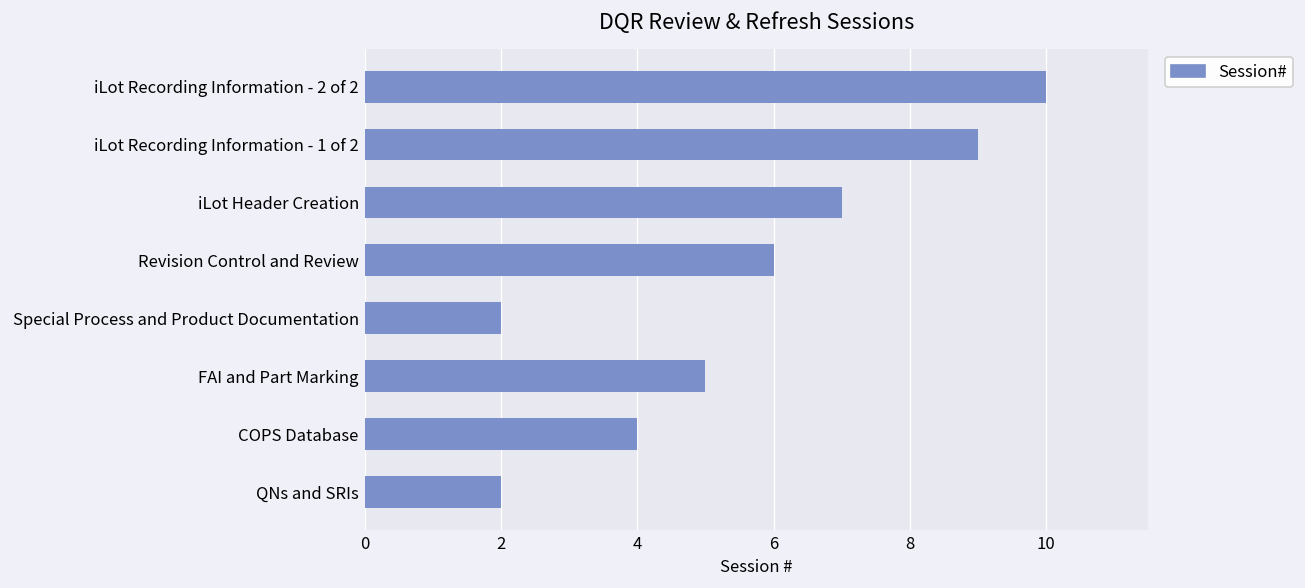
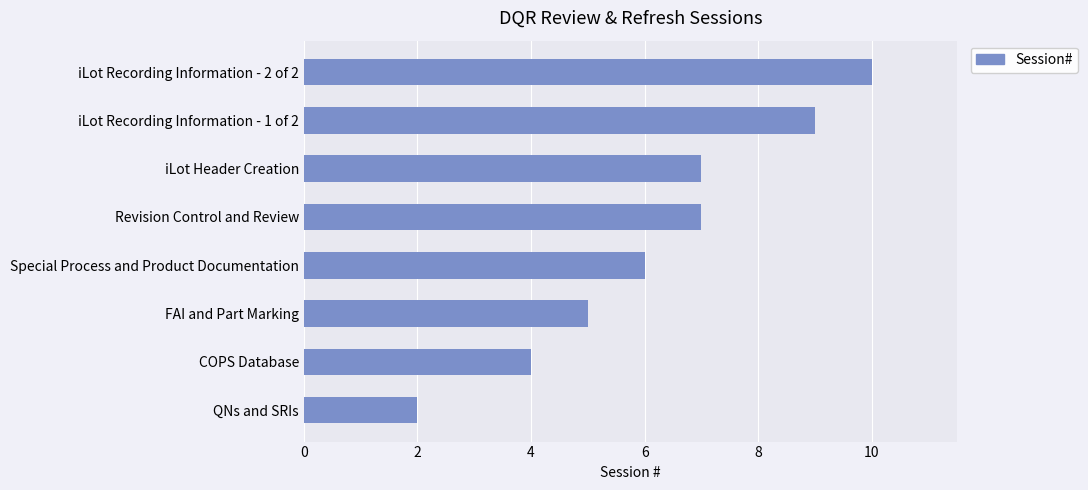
  {
    "iLot Recording Information - 2 of 2": 10,
    "iLot Recording Information - 1 of 2": 9,
    "iLot Header Creation": 7,
-   "Revision Control and Review": 6,
-   "Special Process and Product Documentation": 2,
+   "Revision Control and Review": 7,
+   "Special Process and Product Documentation": 6,
    "FAI and Part Marking": 5,
    "COPS Database": 4,
    "QNs and SRIs": 2
  }
